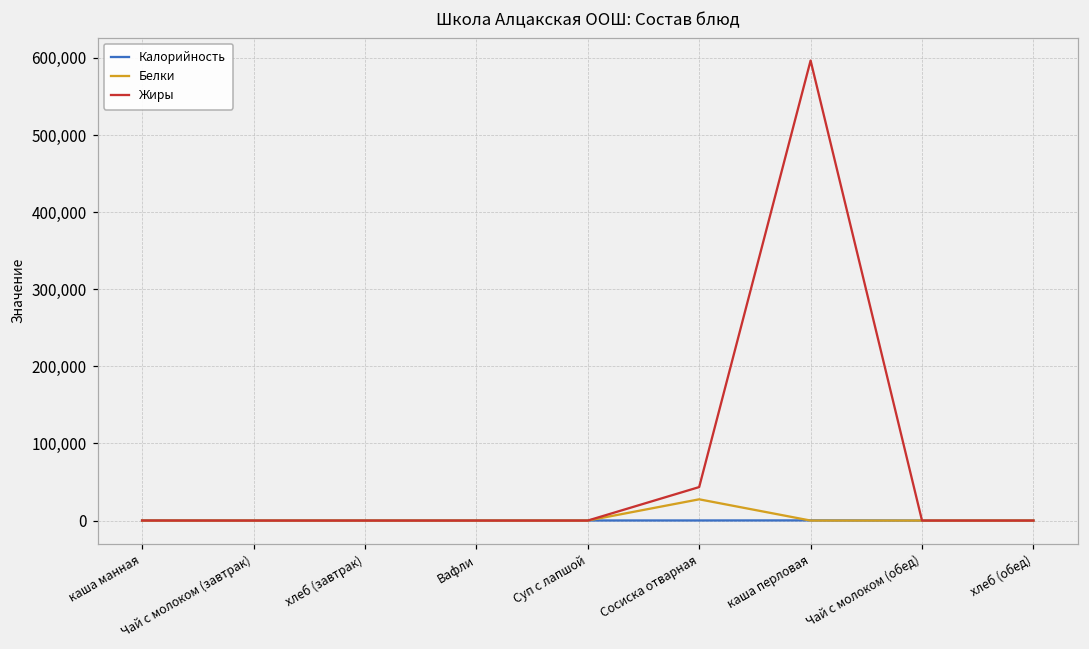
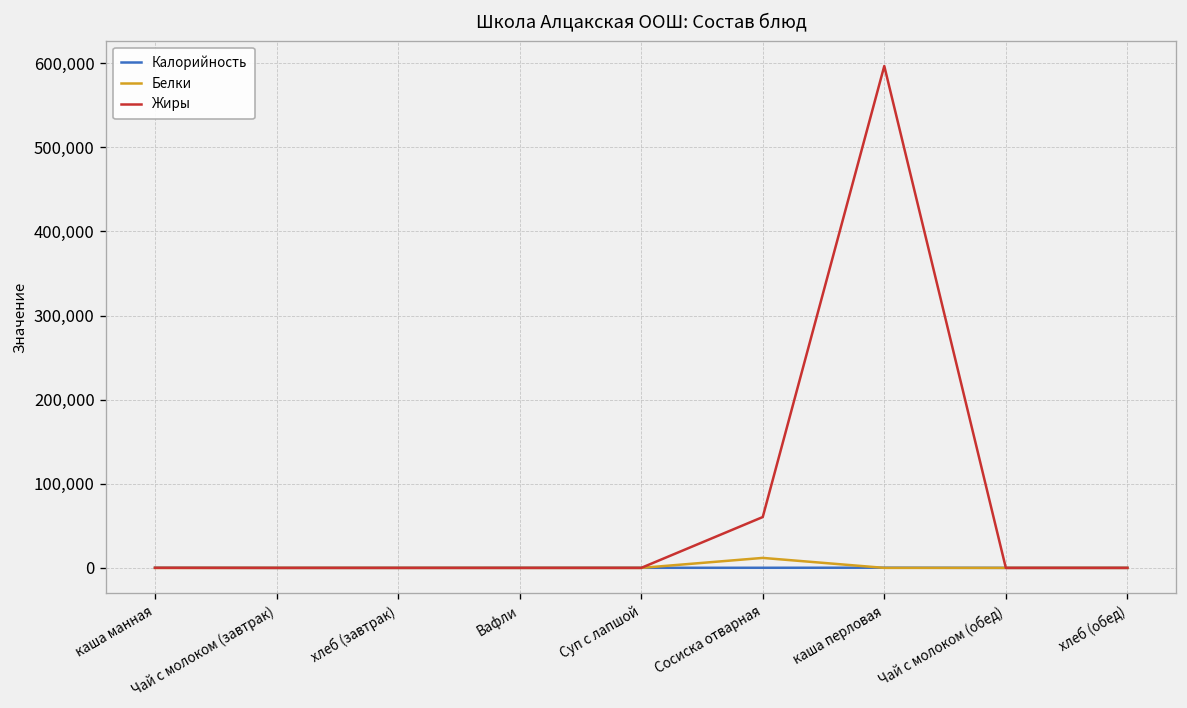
  {
    "Калорийность": {
      "Сосиска отварная": "0"
    },
    "Белки": {
-     "Сосиска отварная": "30,000"
+     "Сосиска отварная": "10,000"
    },
    "Жиры": {
-     "Сосиска отварная": "40,000",
+     "Сосиска отварная": "60,000",
      "каша перловая": "600,000"
    }
  }
